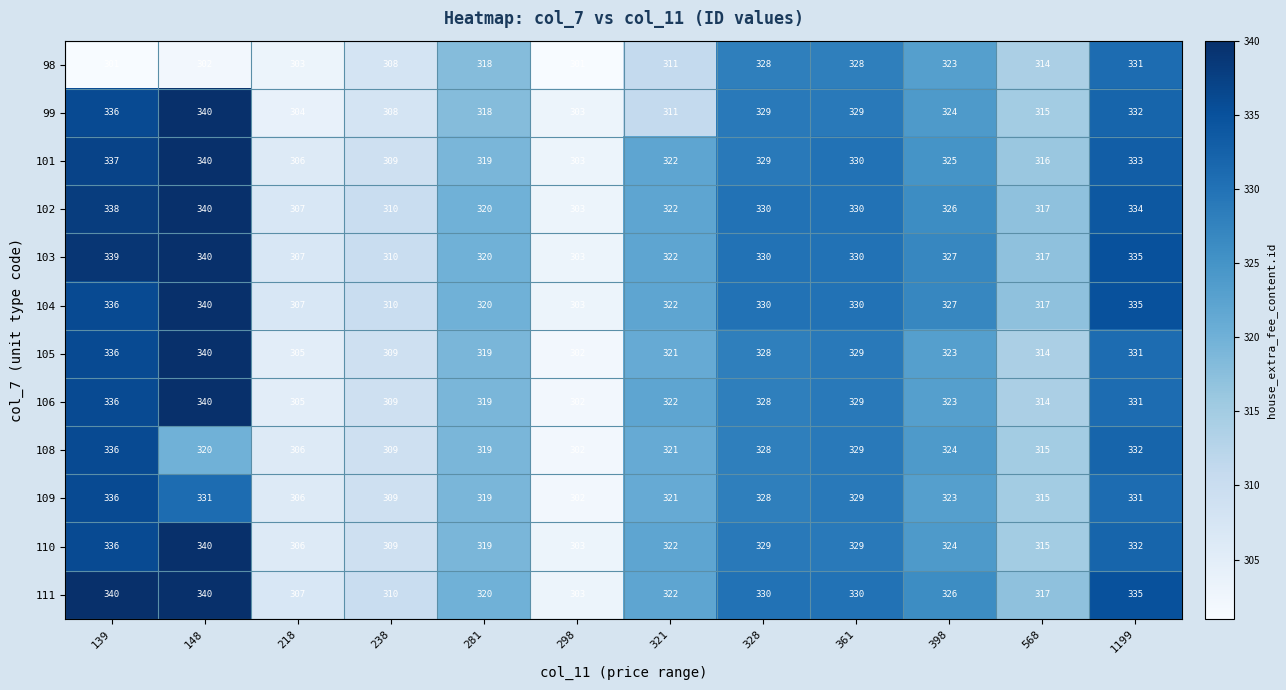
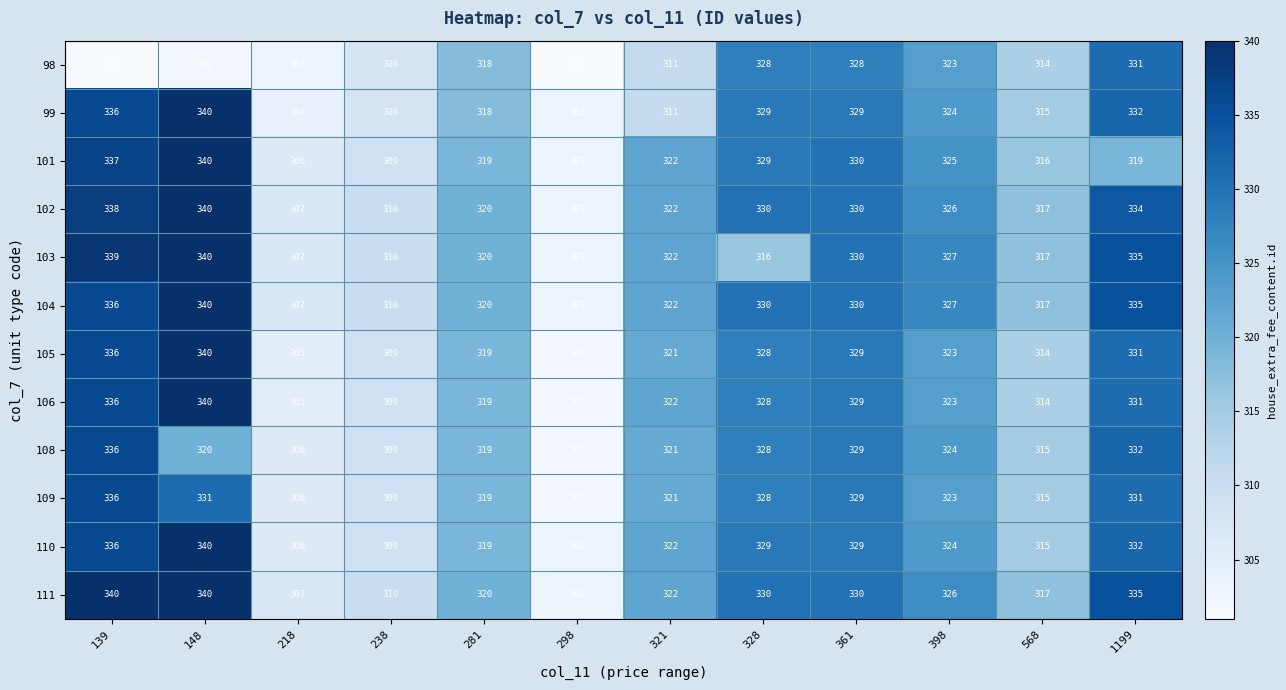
  {
    "98": {
      "281": 318,
      "321": 311,
      "328": 328,
      "361": 328,
      "398": 323,
      "568": 314,
      "1199": 331
    },
    "99": {
      "139": 336,
      "148": 340,
      "281": 318,
      "321": 311,
      "328": 329,
      "361": 329,
      "398": 324,
      "568": 315,
      "1199": 332
    },
    "101": {
      "139": 337,
      "148": 340,
      "238": 309,
      "281": 319,
      "321": 322,
      "328": 329,
      "361": 330,
      "398": 325,
      "568": 316,
-     "1199": 333
+     "1199": 319
    },
    "102": {
      "139": 338,
      "148": 340,
      "238": 310,
      "281": 320,
      "321": 322,
      "328": 330,
      "361": 330,
      "398": 326,
      "568": 317,
      "1199": 334
    },
    "103": {
      "139": 339,
      "148": 340,
      "238": 310,
      "281": 320,
      "321": 322,
-     "328": 330,
+     "328": 316,
      "361": 330,
      "398": 327,
      "568": 317,
      "1199": 335
    },
    "104": {
      "139": 336,
      "148": 340,
      "238": 310,
      "281": 320,
      "321": 322,
      "328": 330,
      "361": 330,
      "398": 327,
      "568": 317,
      "1199": 335
    },
    "105": {
      "139": 336,
      "148": 340,
      "238": 309,
      "281": 319,
      "321": 321,
      "328": 328,
      "361": 329,
      "398": 323,
      "568": 314,
      "1199": 331
    },
    "106": {
      "139": 336,
      "148": 340,
      "238": 309,
      "281": 319,
      "321": 322,
      "328": 328,
      "361": 329,
      "398": 323,
      "568": 314,
      "1199": 331
    },
    "108": {
      "139": 336,
      "148": 320,
      "238": 309,
      "281": 319,
      "321": 321,
      "328": 328,
      "361": 329,
      "398": 324,
      "568": 315,
      "1199": 332
    },
    "109": {
      "139": 336,
      "148": 331,
      "238": 309,
      "281": 319,
      "321": 321,
      "328": 328,
      "361": 329,
      "398": 323,
      "568": 315,
      "1199": 331
    },
    "110": {
      "139": 336,
      "148": 340,
      "238": 309,
      "281": 319,
      "321": 322,
      "328": 329,
      "361": 329,
      "398": 324,
      "568": 315,
      "1199": 332
    },
    "111": {
      "139": 340,
      "148": 340,
      "238": 310,
      "281": 320,
      "321": 322,
      "328": 330,
      "361": 330,
      "398": 326,
      "568": 317,
      "1199": 335
    }
  }
